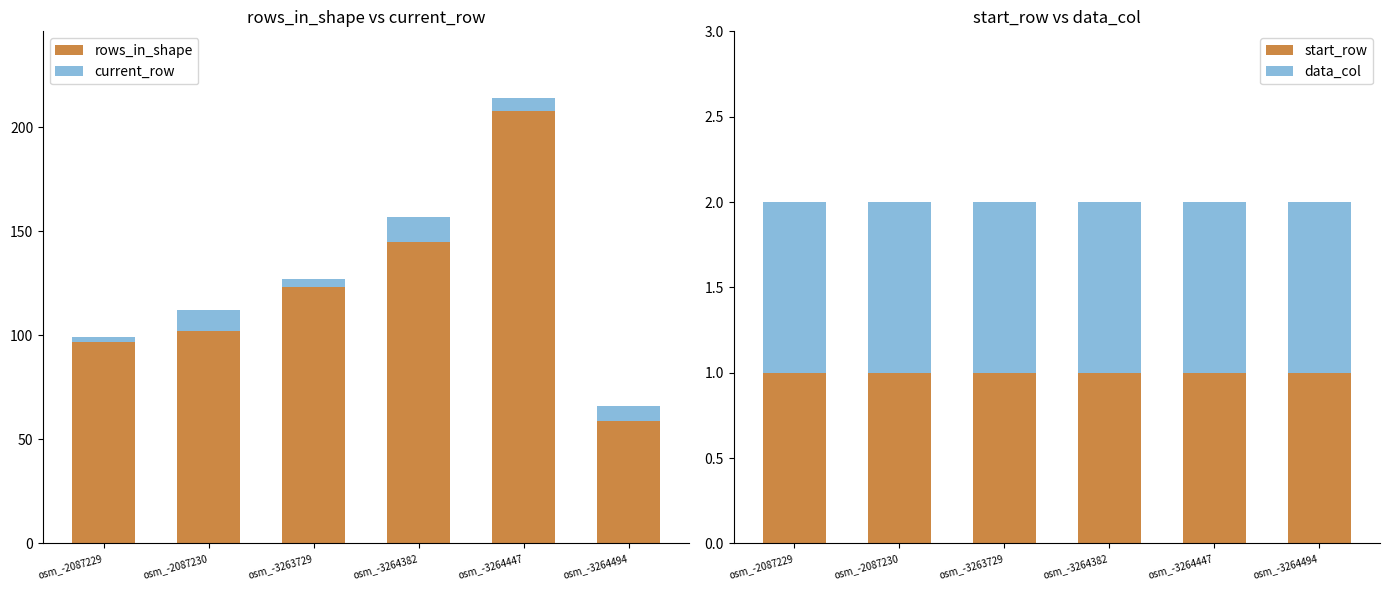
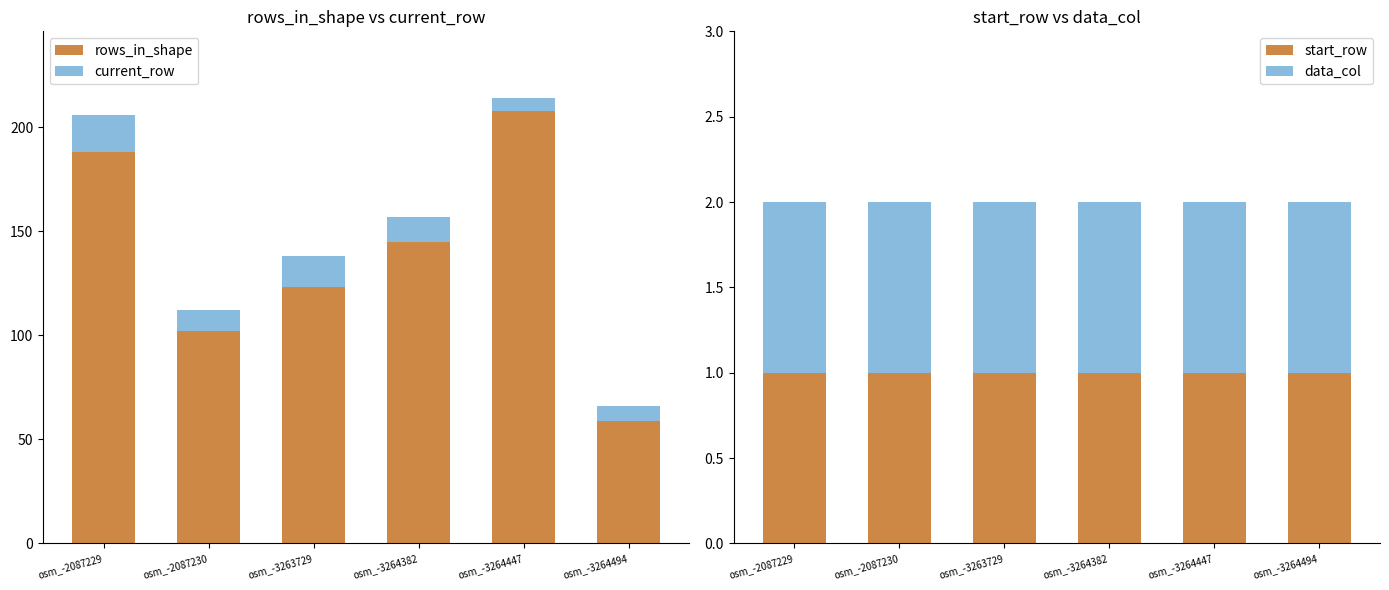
  {
    "rows_in_shape vs current_row": {
      "rows_in_shape": {
-       "osm_-2087229": 97,
+       "osm_-2087229": 188,
        "osm_-2087230": 102,
        "osm_-3263729": 123,
        "osm_-3264382": 145,
        "osm_-3264447": 208,
        "osm_-3264494": 59
      },
      "current_row": {
-       "osm_-2087229": 2,
+       "osm_-2087229": 18,
        "osm_-2087230": 10,
-       "osm_-3263729": 4,
+       "osm_-3263729": 15,
        "osm_-3264382": 12,
        "osm_-3264447": 6,
        "osm_-3264494": 7
      }
    },
    "start_row vs data_col": {
      "start_row": {
        "osm_-2087229": 1.00,
        "osm_-2087230": 1.00,
        "osm_-3263729": 1.00,
        "osm_-3264382": 1.00,
        "osm_-3264447": 1.00,
        "osm_-3264494": 1.00
      },
      "data_col": {
        "osm_-2087229": 1.00,
        "osm_-2087230": 1.00,
        "osm_-3263729": 1.00,
        "osm_-3264382": 1.00,
        "osm_-3264447": 1.00,
        "osm_-3264494": 1.00
      }
    }
  }
